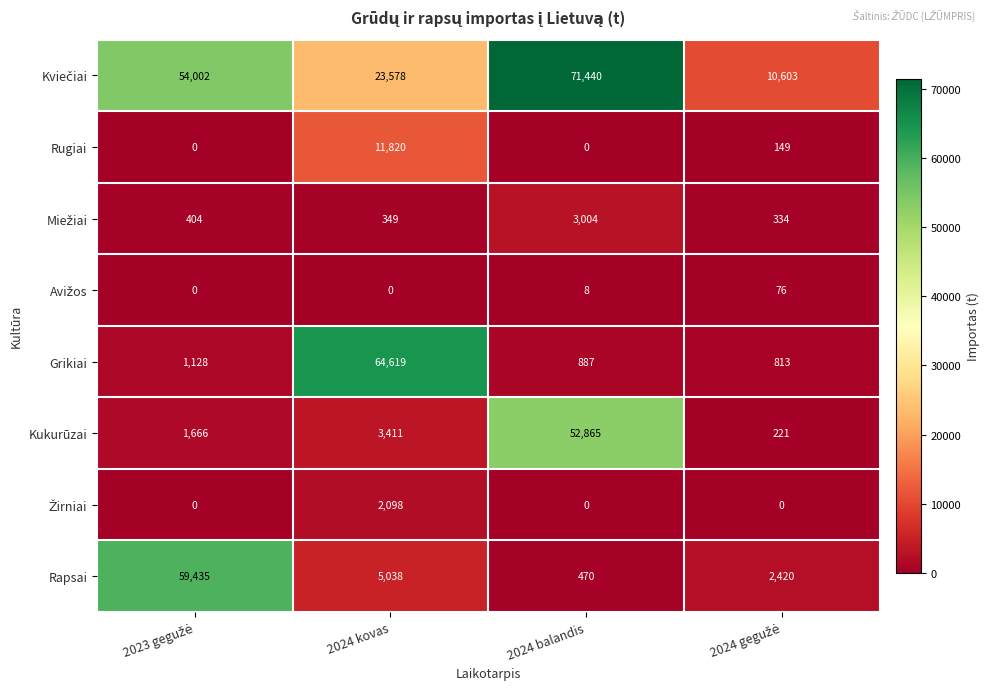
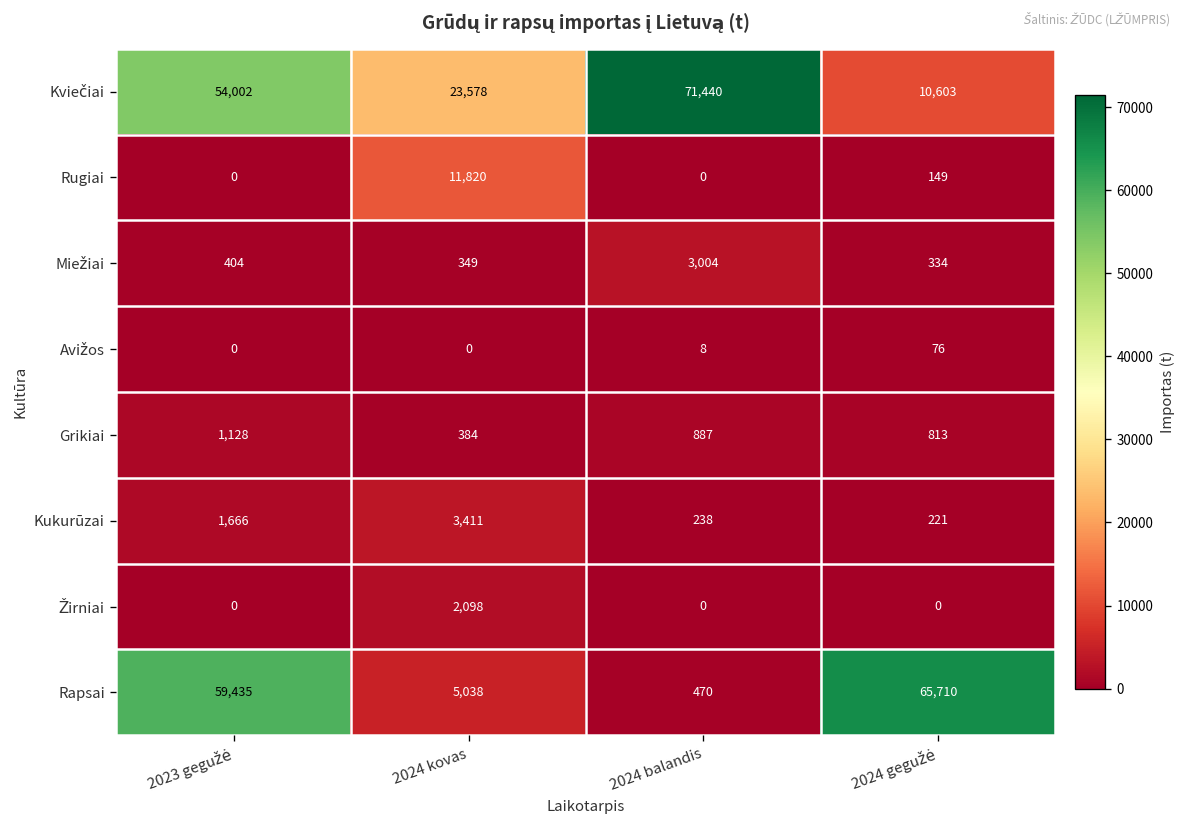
  {
    "Kviečiai": {
      "2023 gegužė": "54,002",
      "2024 kovas": "23,578",
      "2024 balandis": "71,440",
      "2024 gegužė": "10,603"
    },
    "Rugiai": {
      "2023 gegužė": "0",
      "2024 kovas": "11,820",
      "2024 balandis": "0",
      "2024 gegužė": "149"
    },
    "Miežiai": {
      "2023 gegužė": "404",
      "2024 kovas": "349",
      "2024 balandis": "3,004",
      "2024 gegužė": "334"
    },
    "Avižos": {
      "2023 gegužė": "0",
      "2024 kovas": "0",
      "2024 balandis": "8",
      "2024 gegužė": "76"
    },
    "Grikiai": {
      "2023 gegužė": "1,128",
-     "2024 kovas": "64,619",
+     "2024 kovas": "384",
      "2024 balandis": "887",
      "2024 gegužė": "813"
    },
    "Kukurūzai": {
      "2023 gegužė": "1,666",
      "2024 kovas": "3,411",
-     "2024 balandis": "52,865",
+     "2024 balandis": "238",
      "2024 gegužė": "221"
    },
    "Žirniai": {
      "2023 gegužė": "0",
      "2024 kovas": "2,098",
      "2024 balandis": "0",
      "2024 gegužė": "0"
    },
    "Rapsai": {
      "2023 gegužė": "59,435",
      "2024 kovas": "5,038",
      "2024 balandis": "470",
-     "2024 gegužė": "2,420"
+     "2024 gegužė": "65,710"
    }
  }
